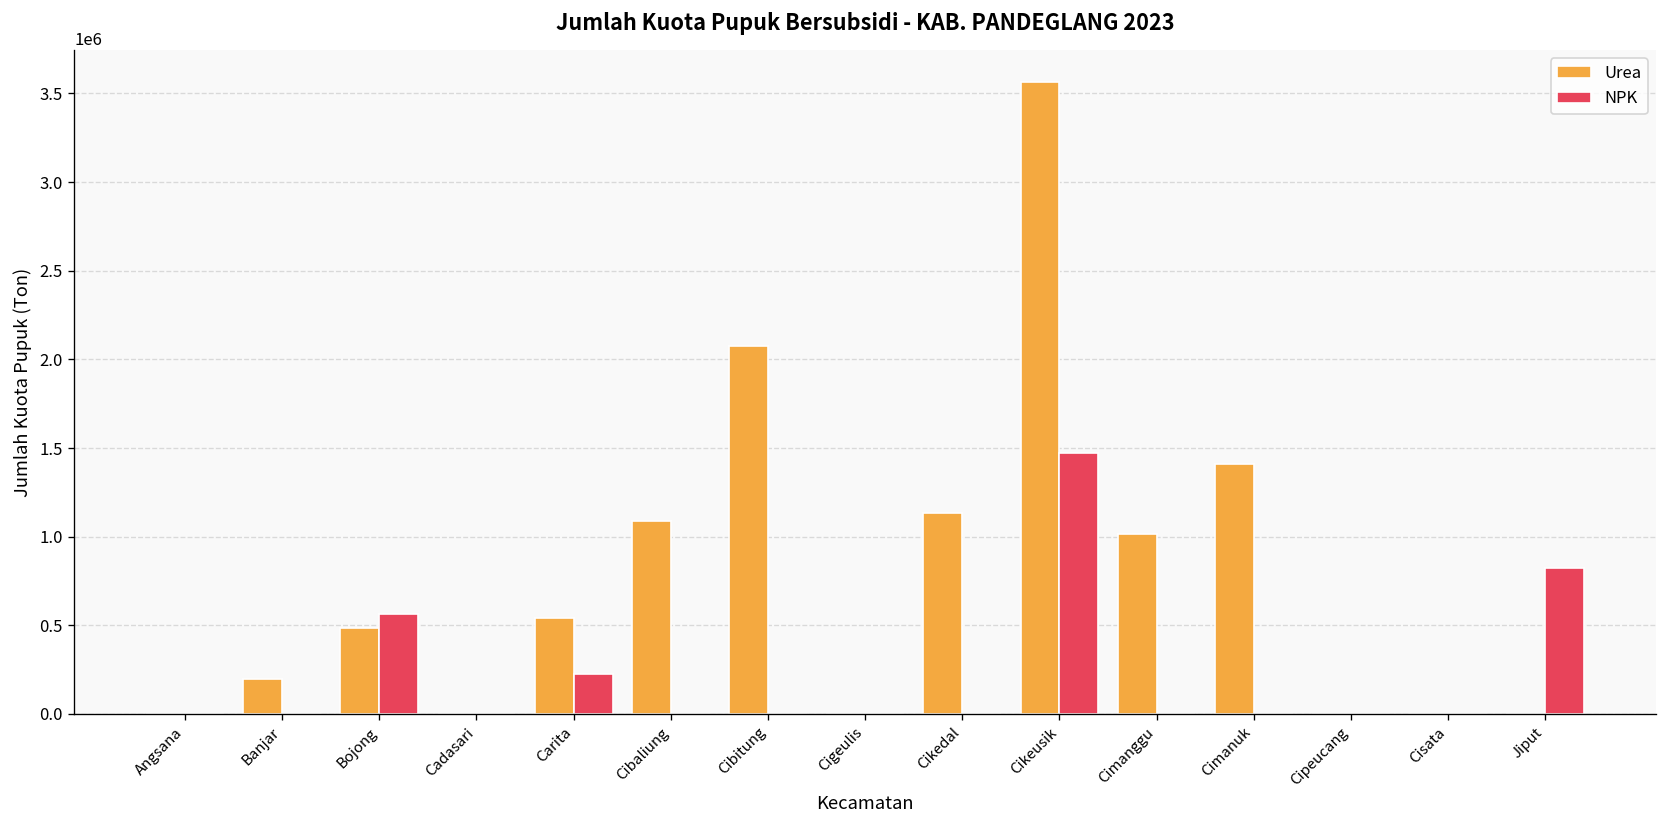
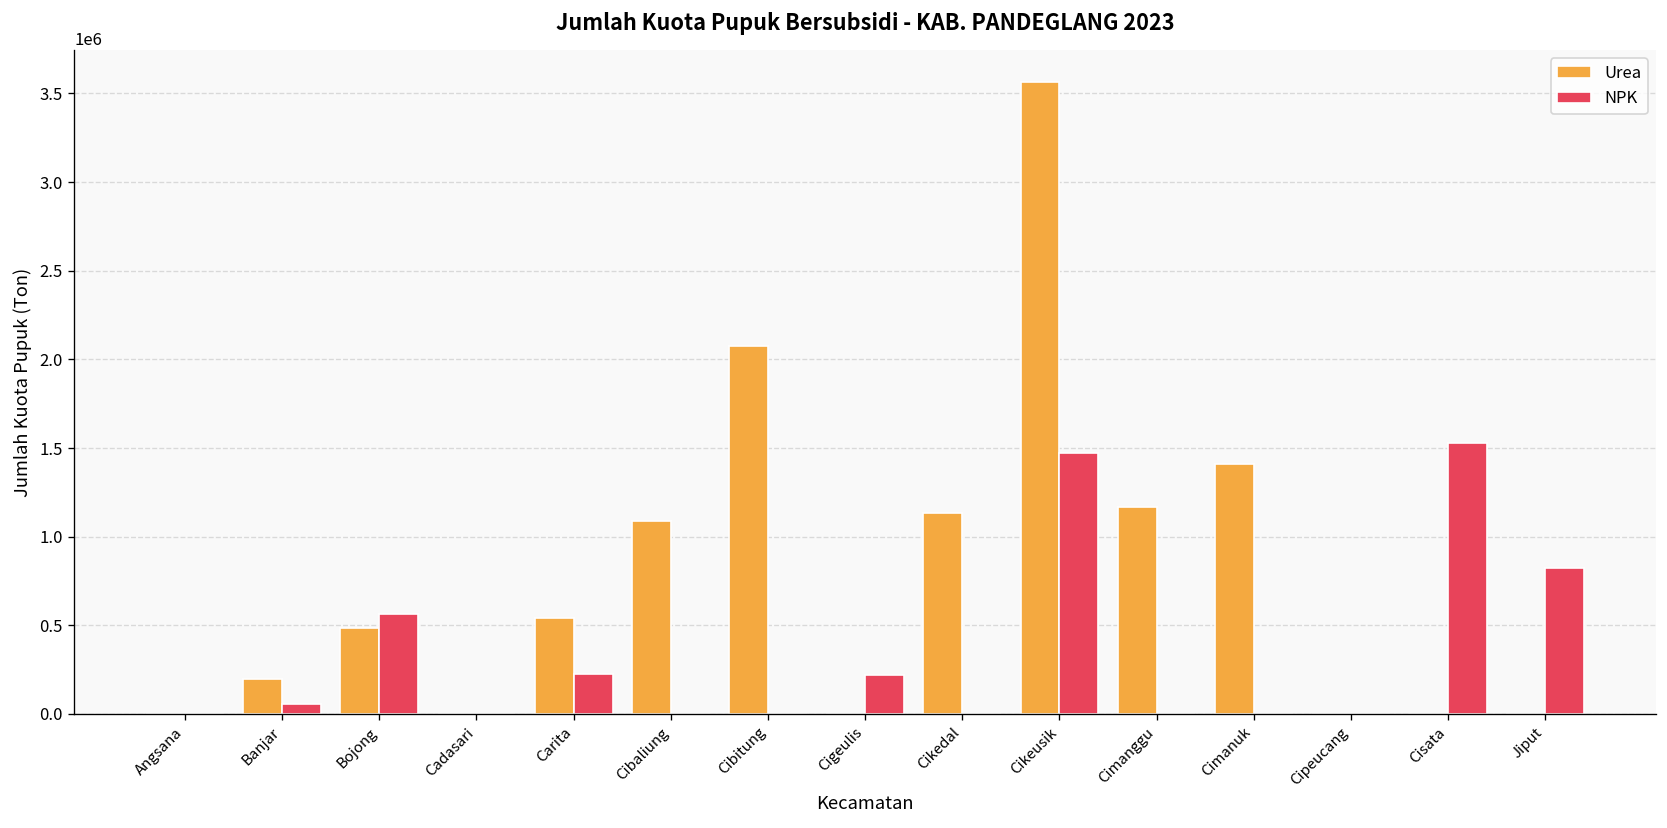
  {
    "Urea": {
      "Banjar": 200000,
      "Bojong": 480000,
      "Carita": 540000,
      "Cibaliung": 1090000,
      "Cibitung": 2080000,
      "Cikedal": 1140000,
      "Cikeusik": 3570000,
-     "Cimanggu": 1010000,
+     "Cimanggu": 1170000,
      "Cimanuk": 1410000
    },
    "NPK": {
-     "Banjar": 0,
+     "Banjar": 60000,
      "Bojong": 560000,
      "Carita": 220000,
-     "Cigeulis": 0,
+     "Cigeulis": 220000,
      "Cikeusik": 1470000,
-     "Cisata": 0,
+     "Cisata": 1530000,
      "Jiput": 820000
    }
  }
